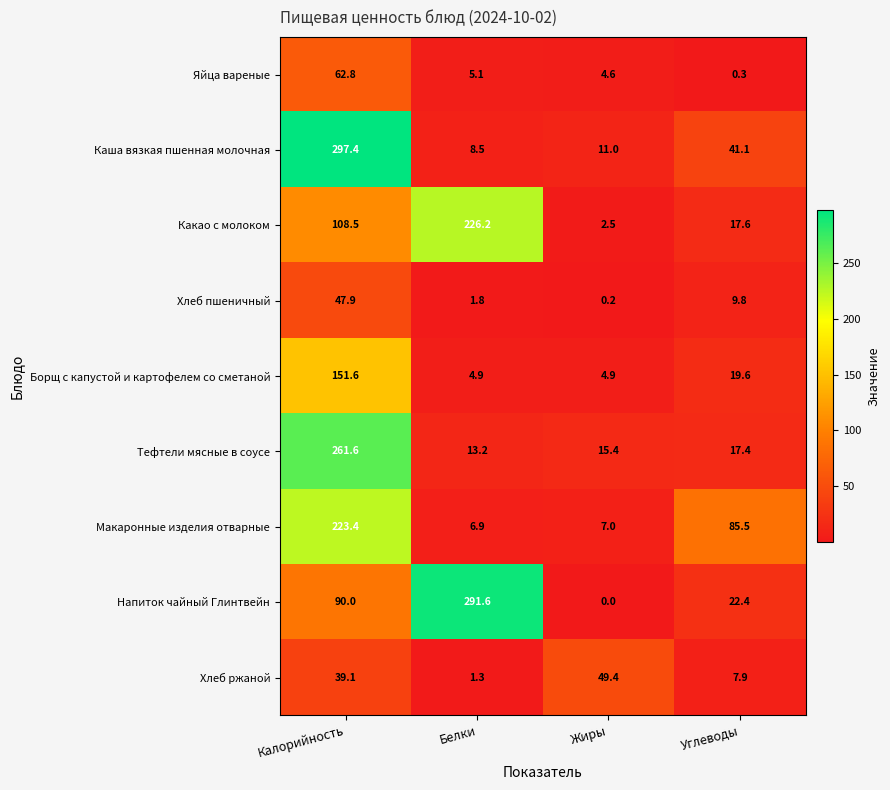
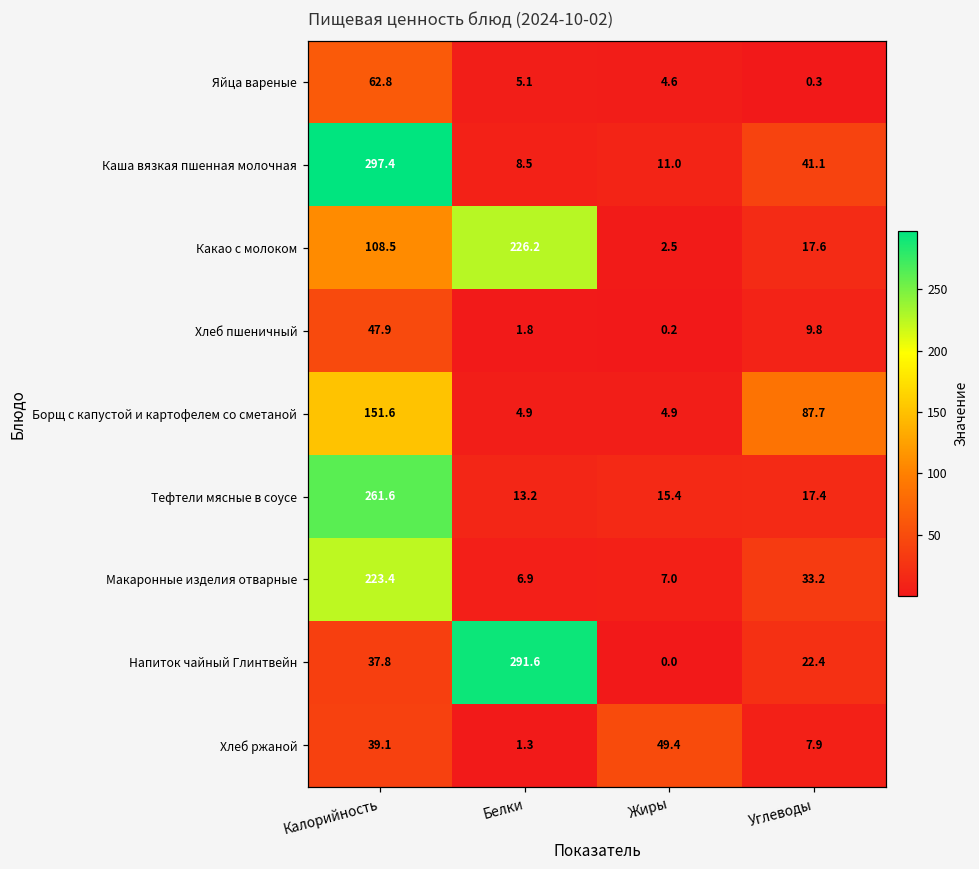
  {
    "Яйца вареные": {
      "Калорийность": 62.8,
      "Белки": 5.1,
      "Жиры": 4.6,
      "Углеводы": 0.3
    },
    "Каша вязкая пшенная молочная": {
      "Калорийность": 297.4,
      "Белки": 8.5,
      "Жиры": 11.0,
      "Углеводы": 41.1
    },
    "Какао с молоком": {
      "Калорийность": 108.5,
      "Белки": 226.2,
      "Жиры": 2.5,
      "Углеводы": 17.6
    },
    "Хлеб пшеничный": {
      "Калорийность": 47.9,
      "Белки": 1.8,
      "Жиры": 0.2,
      "Углеводы": 9.8
    },
    "Борщ с капустой и картофелем со сметаной": {
      "Калорийность": 151.6,
      "Белки": 4.9,
      "Жиры": 4.9,
-     "Углеводы": 19.6
+     "Углеводы": 87.7
    },
    "Тефтели мясные в соусе": {
      "Калорийность": 261.6,
      "Белки": 13.2,
      "Жиры": 15.4,
      "Углеводы": 17.4
    },
    "Макаронные изделия отварные": {
      "Калорийность": 223.4,
      "Белки": 6.9,
      "Жиры": 7.0,
-     "Углеводы": 85.5
+     "Углеводы": 33.2
    },
    "Напиток чайный Глинтвейн": {
-     "Калорийность": 90.0,
+     "Калорийность": 37.8,
      "Белки": 291.6,
      "Жиры": 0.0,
      "Углеводы": 22.4
    },
    "Хлеб ржаной": {
      "Калорийность": 39.1,
      "Белки": 1.3,
      "Жиры": 49.4,
      "Углеводы": 7.9
    }
  }
